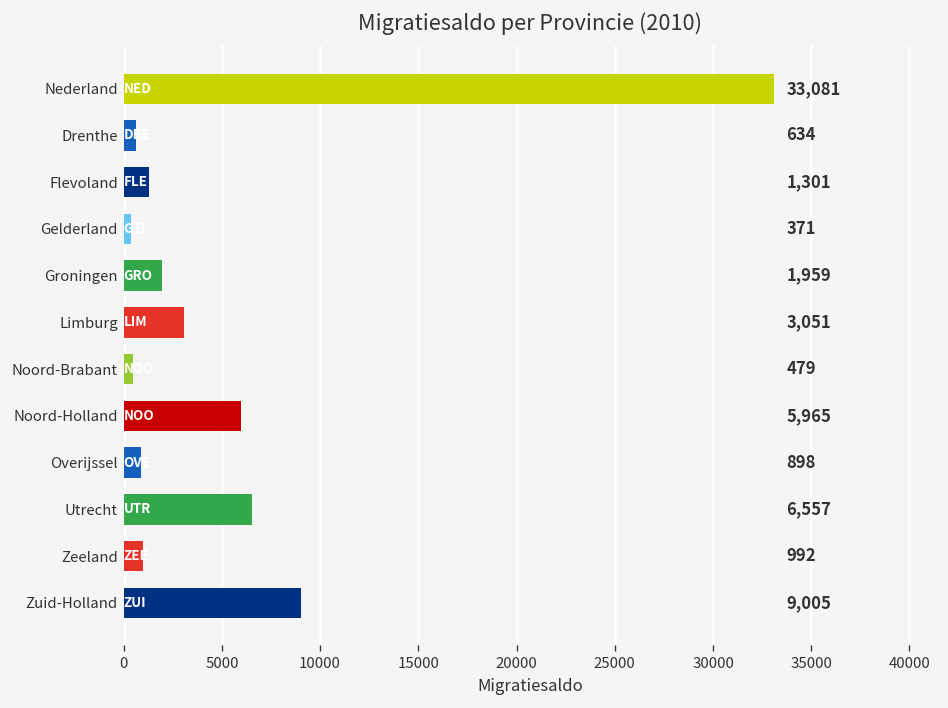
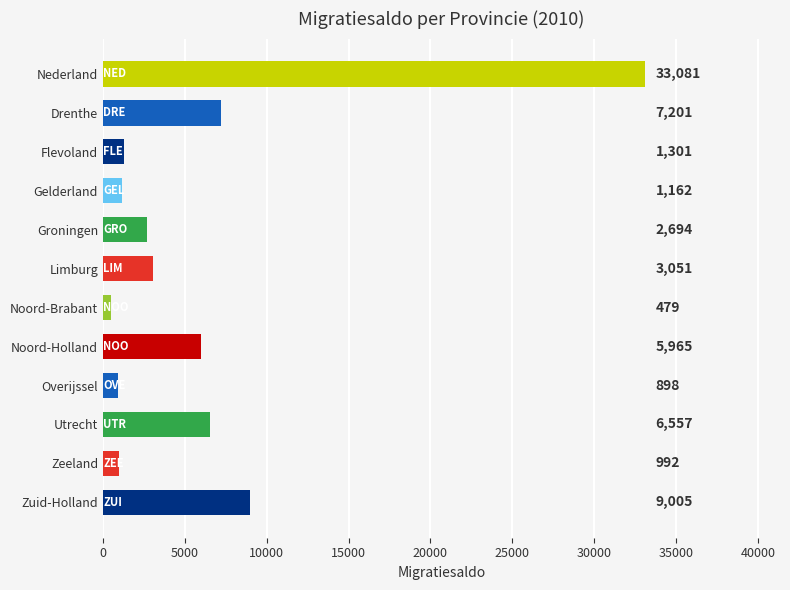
  {
    "Nederland": "33,081",
-   "Drenthe": "634",
-   "Gelderland": "371",
-   "Groningen": "1,959"
+   "Drenthe": "7,201",
+   "Gelderland": "1,162",
+   "Groningen": "2,694"
  }
